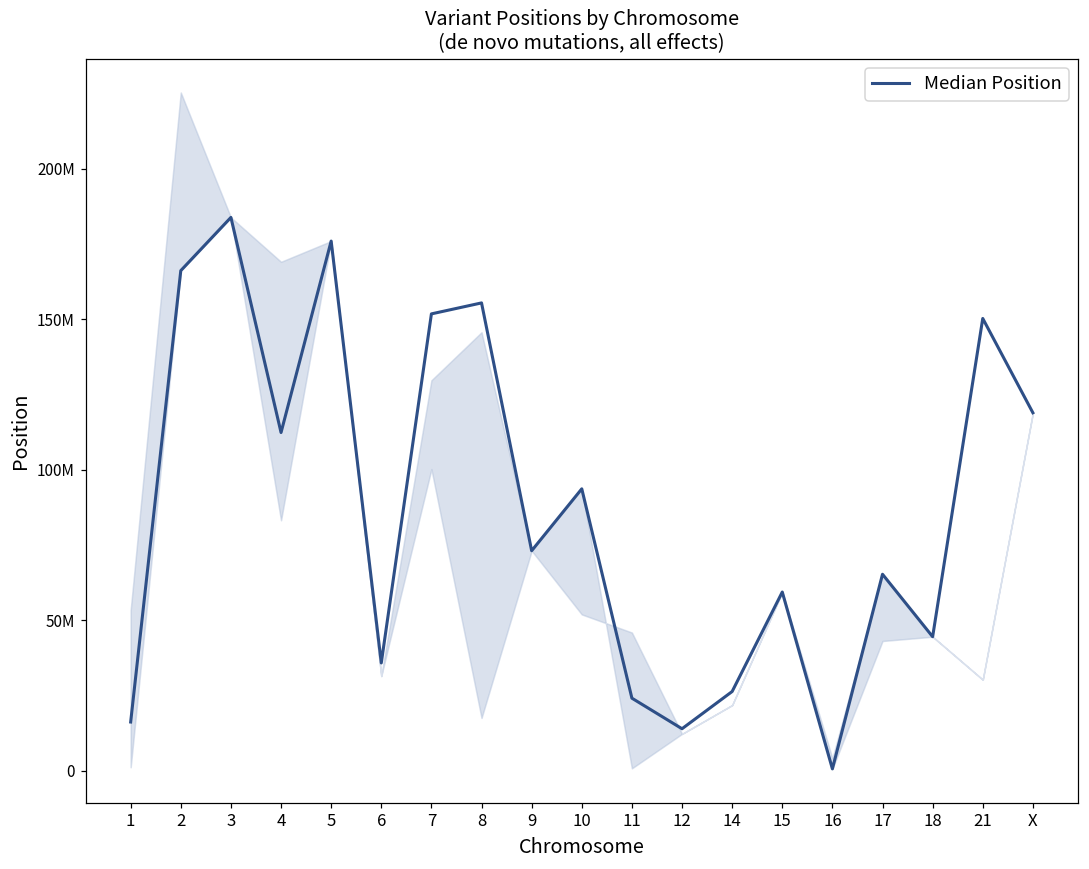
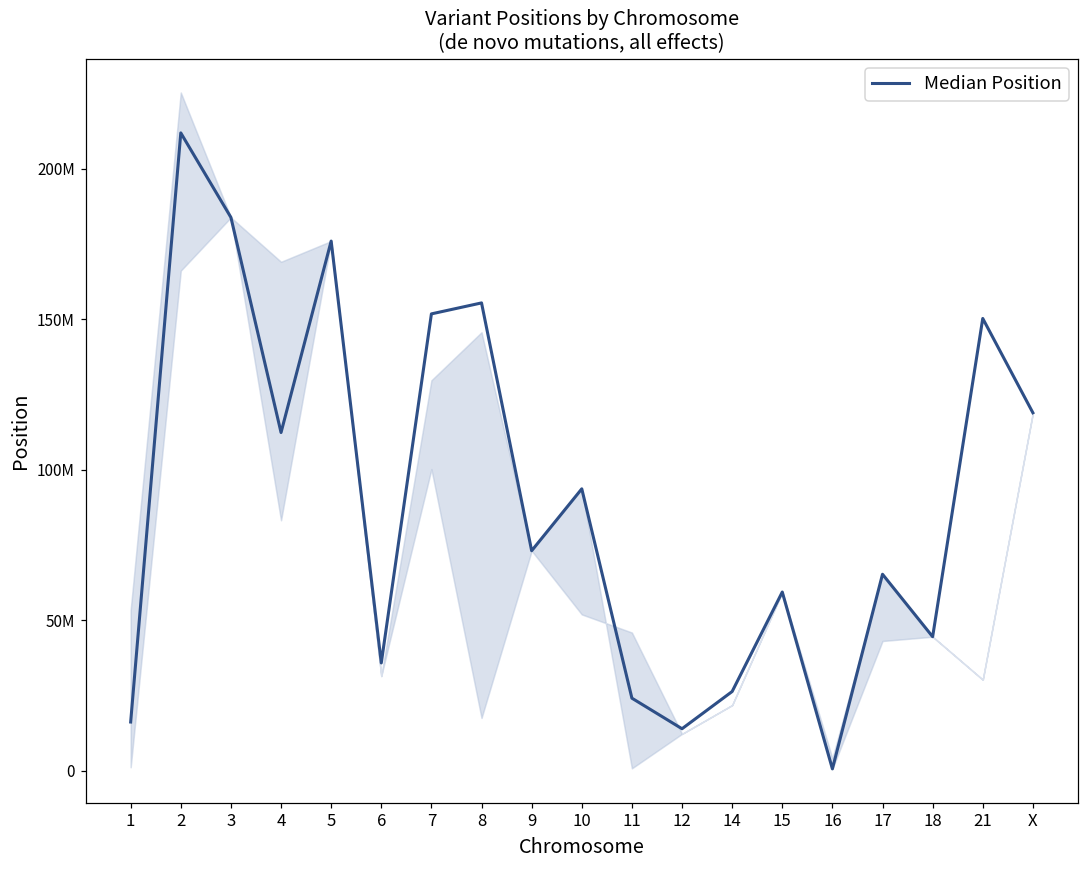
  {
    "Median Position": {
      "1": 16000000,
-     "2": 166000000,
+     "2": 212000000,
      "4": 112000000,
      "6": 36000000,
      "7": 152000000,
      "8": 155000000,
      "11": 24000000,
      "12": 14000000,
      "14": 26000000,
      "16": 1000000,
      "21": 150000000
    }
  }
